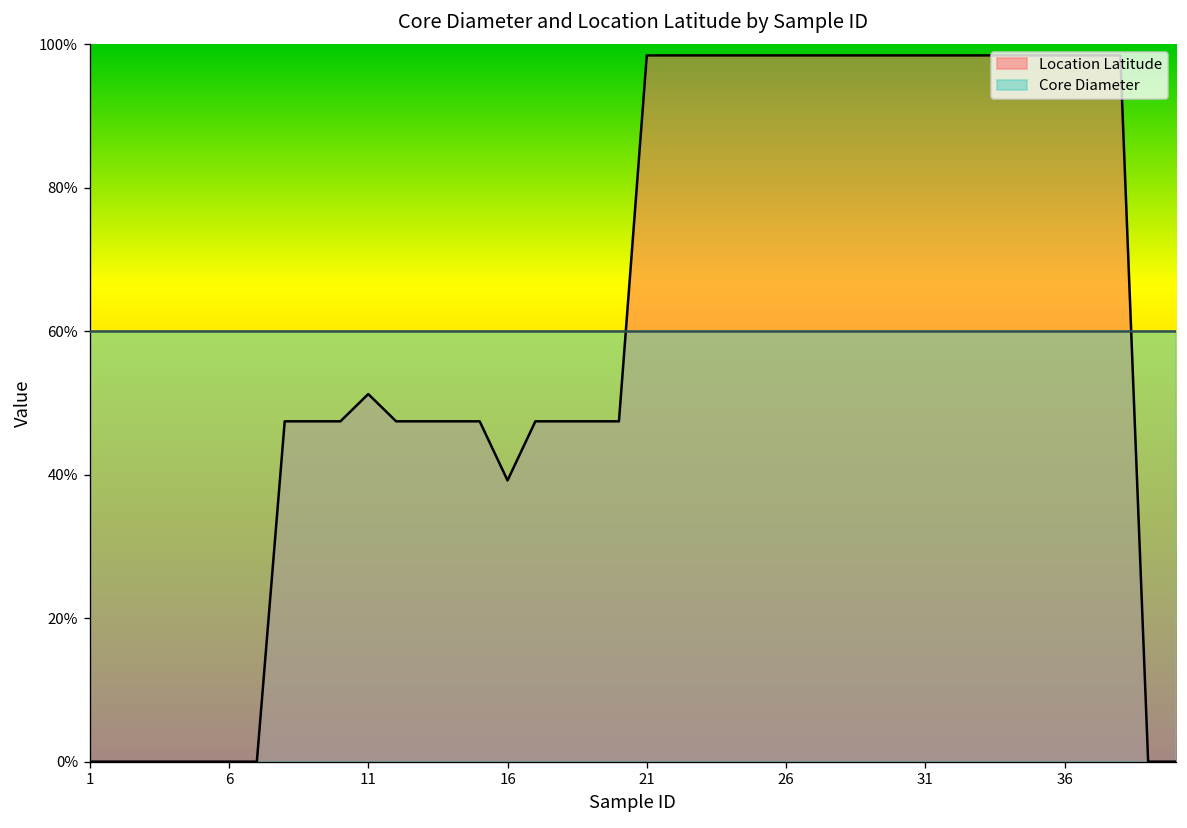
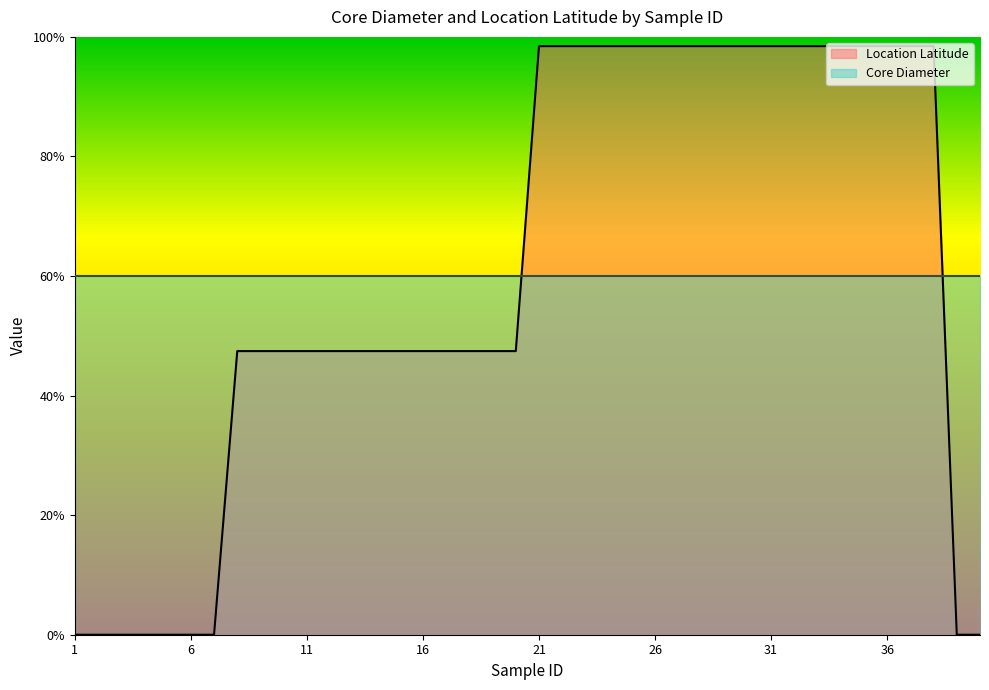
  {
    "Location Latitude": {
      "1": "0%",
      "6": "0%",
-     "11": "51%",
-     "16": "39%",
+     "11": "47%",
+     "16": "47%",
      "21": "98%",
      "26": "98%",
      "31": "98%"
    },
    "Core Diameter": {
      "1": "60%",
      "6": "60%",
      "11": "60%",
      "16": "60%",
      "21": "60%",
      "26": "60%",
      "31": "60%",
      "36": "60%"
    }
  }
